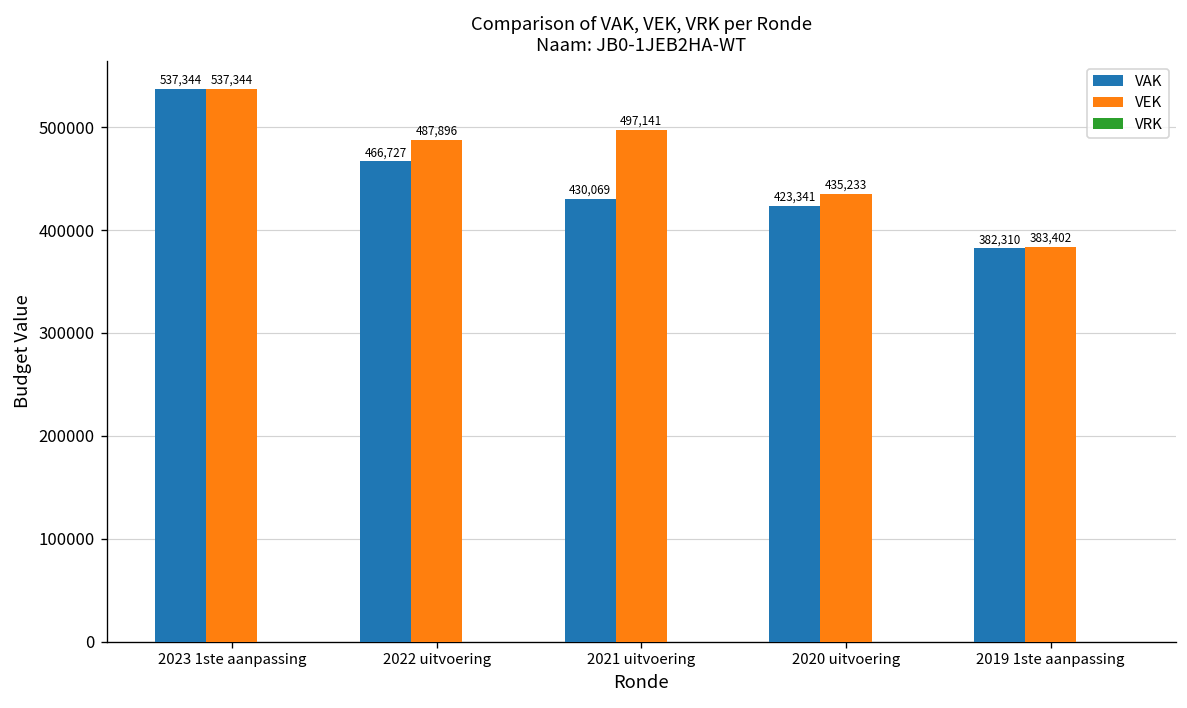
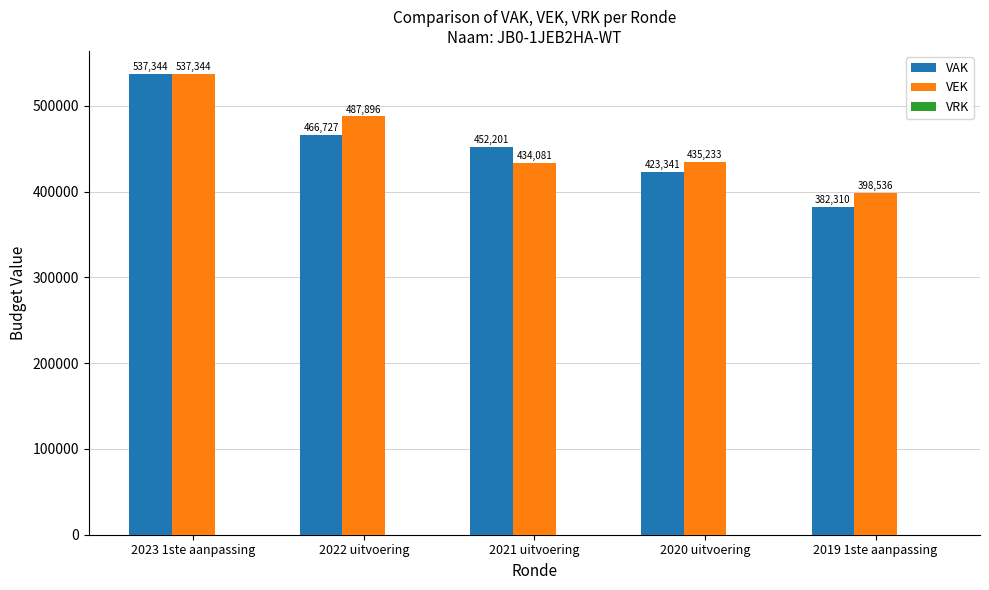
  {
    "VAK": {
      "2023 1ste aanpassing": "537,344",
      "2022 uitvoering": "466,727",
-     "2021 uitvoering": "430,069",
+     "2021 uitvoering": "452,201",
      "2020 uitvoering": "423,341",
      "2019 1ste aanpassing": "382,310"
    },
    "VEK": {
      "2023 1ste aanpassing": "537,344",
      "2022 uitvoering": "487,896",
-     "2021 uitvoering": "497,141",
+     "2021 uitvoering": "434,081",
      "2020 uitvoering": "435,233",
-     "2019 1ste aanpassing": "383,402"
+     "2019 1ste aanpassing": "398,536"
    },
    "VRK": {
      "2023 1ste aanpassing": "0",
      "2022 uitvoering": "0",
      "2021 uitvoering": "0",
      "2020 uitvoering": "0",
      "2019 1ste aanpassing": "0"
    }
  }
